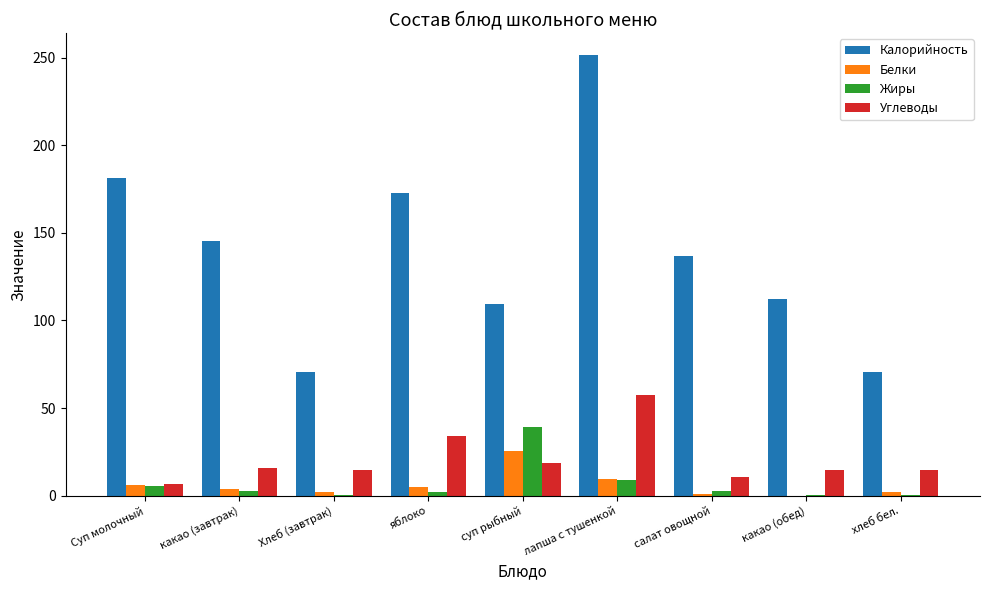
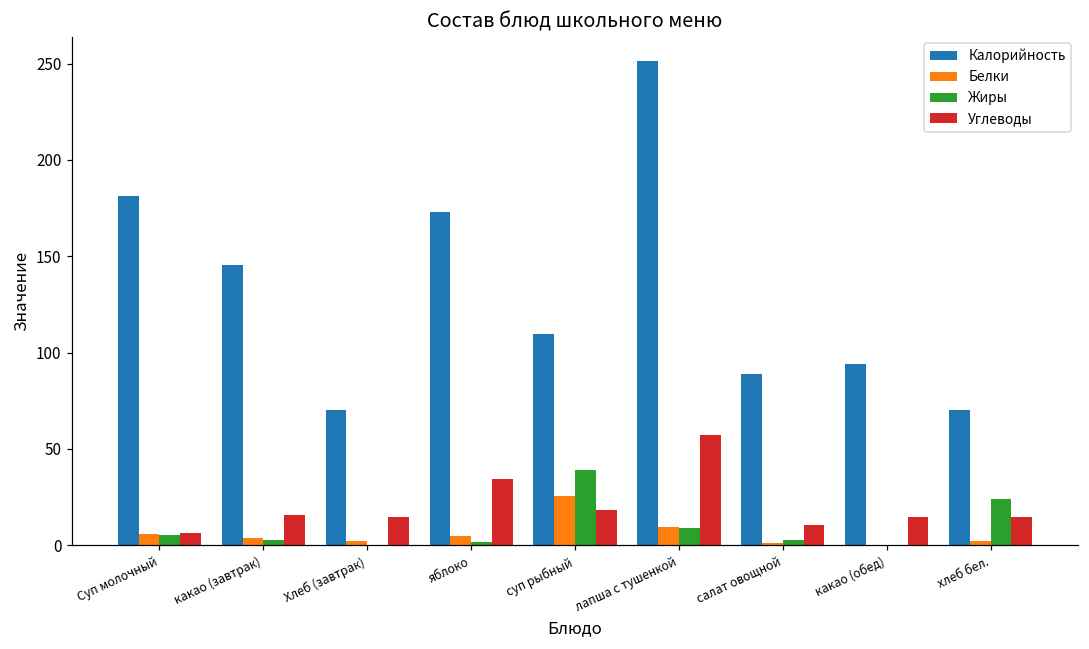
  {
    "Калорийность": {
      "Суп молочный": 181,
      "какао (завтрак)": 145,
      "Хлеб (завтрак)": 70,
      "яблоко": 173,
      "суп рыбный": 110,
      "лапша с тушенкой": 251,
-     "салат овощной": 137,
-     "какао (обед)": 112,
+     "салат овощной": 89,
+     "какао (обед)": 94,
      "хлеб бел.": 70
    },
    "Белки": {
      "Суп молочный": 6,
      "какао (завтрак)": 4,
      "Хлеб (завтрак)": 2,
      "яблоко": 5,
      "суп рыбный": 26,
      "лапша с тушенкой": 9,
      "хлеб бел.": 2
    },
    "Жиры": {
      "Суп молочный": 6,
      "какао (завтрак)": 3,
      "яблоко": 2,
      "суп рыбный": 39,
      "лапша с тушенкой": 9,
      "салат овощной": 3,
-     "хлеб бел.": 0
+     "хлеб бел.": 24
    },
    "Углеводы": {
      "Суп молочный": 6,
      "какао (завтрак)": 15,
      "Хлеб (завтрак)": 15,
      "яблоко": 34,
      "суп рыбный": 18,
      "лапша с тушенкой": 57,
      "салат овощной": 10,
      "какао (обед)": 15,
      "хлеб бел.": 15
    }
  }
